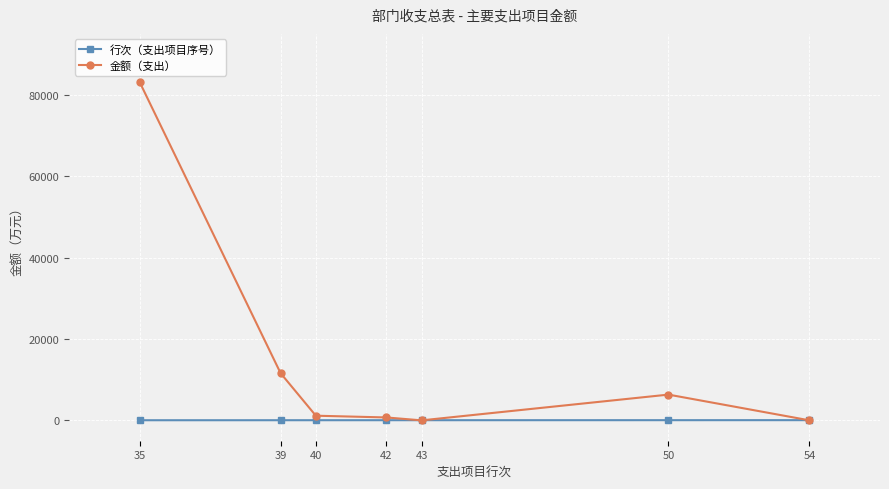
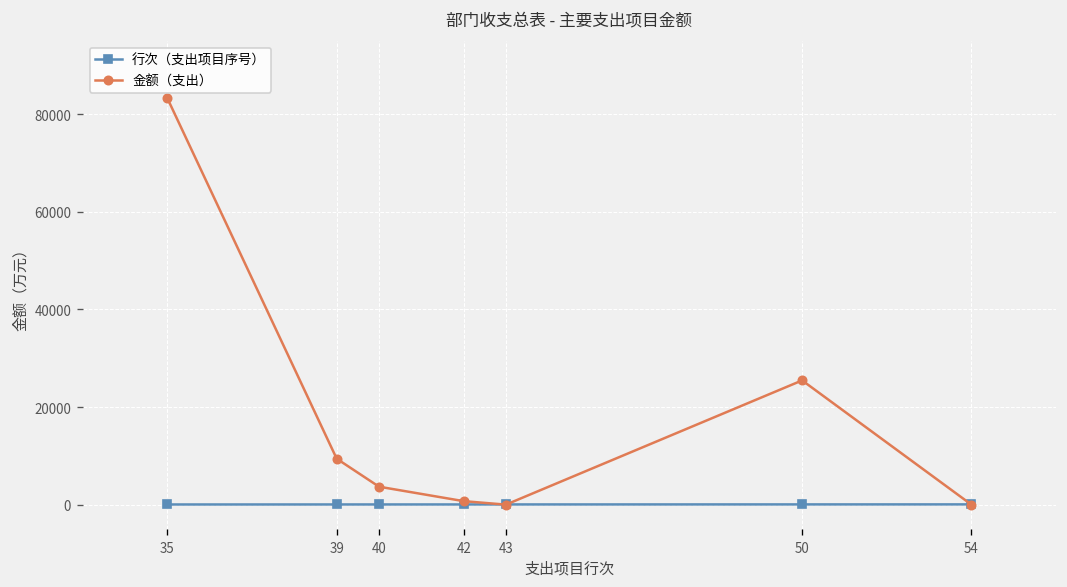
  {
    "行次（支出项目序号）": {
      "35": 0,
      "39": 0,
      "40": 0,
      "42": 0,
      "50": 0
    },
    "金额（支出）": {
      "35": 83000,
-     "39": 12000,
-     "40": 1000,
+     "39": 9000,
+     "40": 4000,
      "42": 1000,
-     "50": 6000
+     "50": 25000
    }
  }
